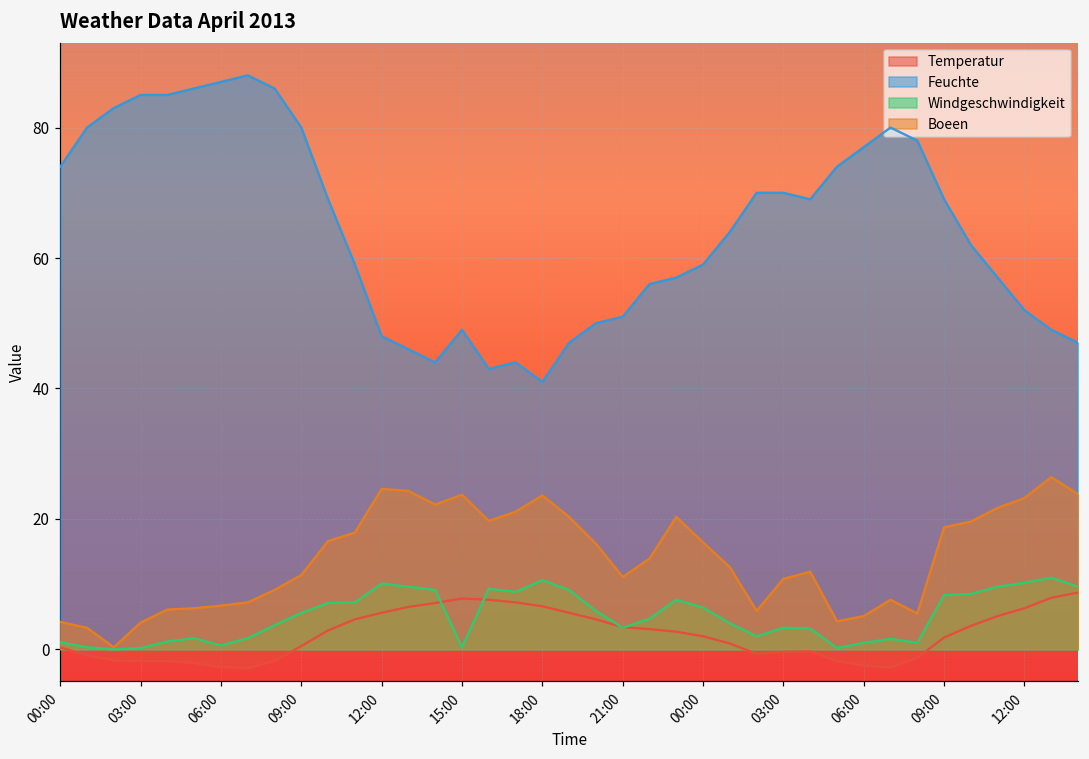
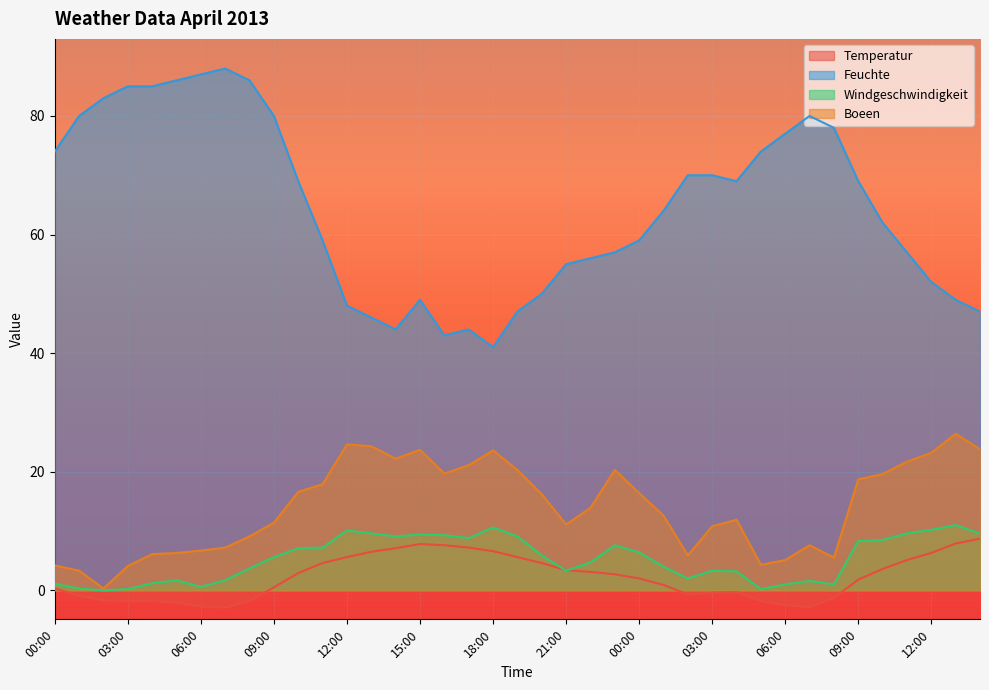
  {
    "Feuchte": {
      "15:00": 49,
      "18:00": 41,
-     "21:00": 51
+     "21:00": 55
    },
    "Windgeschwindigkeit": {
-     "15:00": 0,
+     "15:00": 9,
      "18:00": 11
    }
  }
